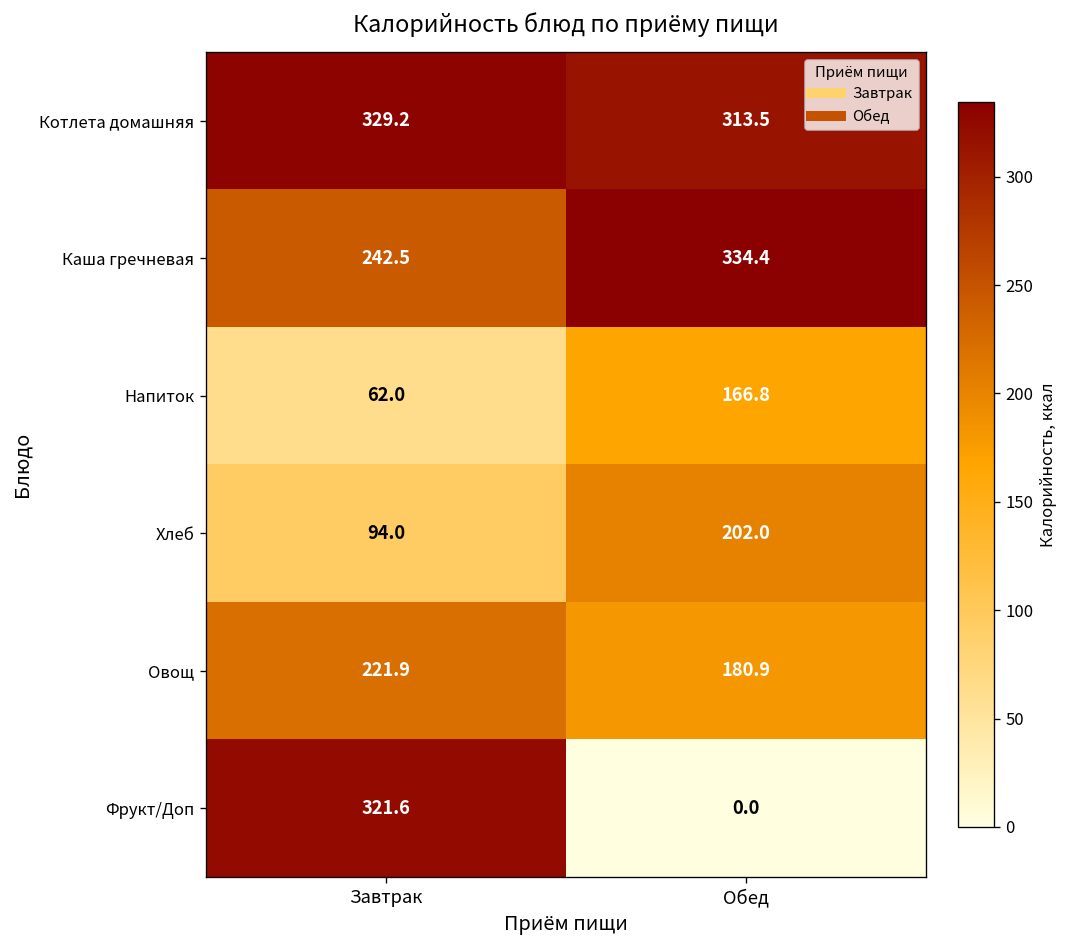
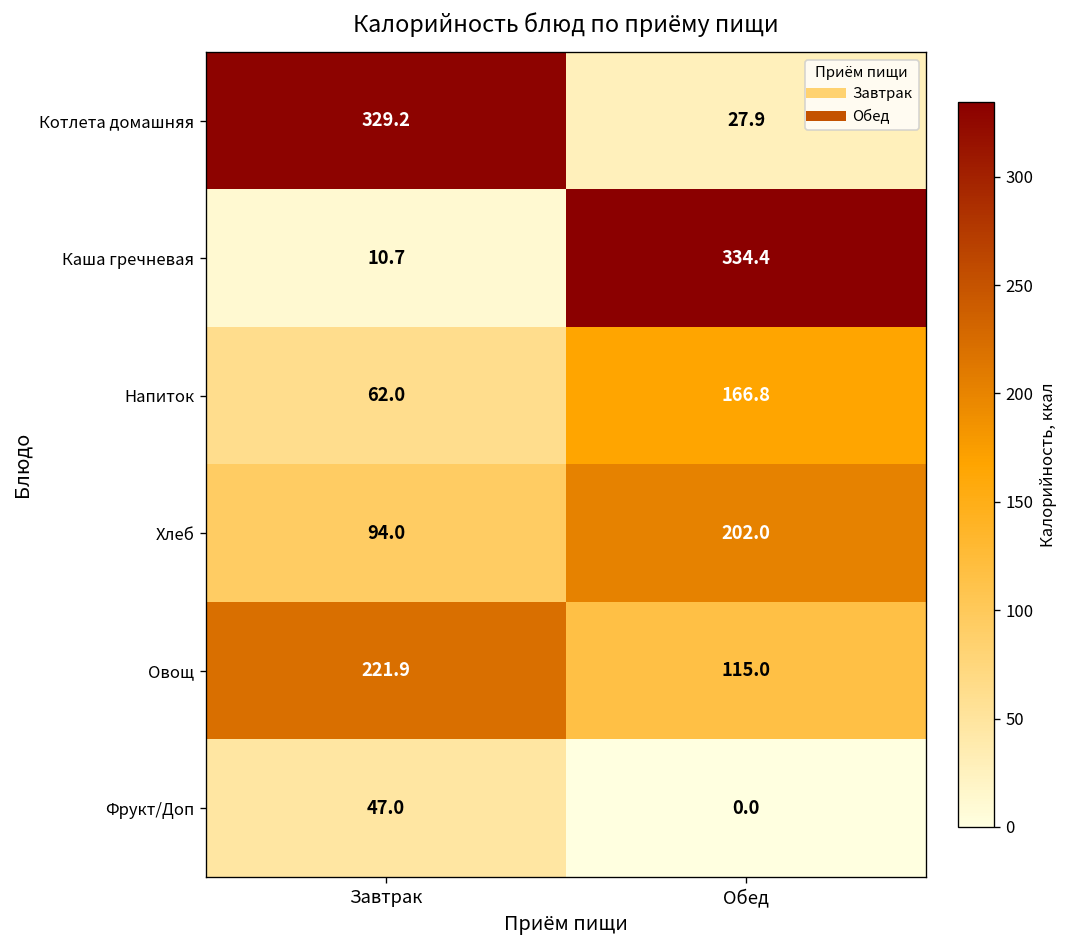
  {
    "Котлета домашняя": {
      "Завтрак": 329.2,
-     "Обед": 313.5
+     "Обед": 27.9
    },
    "Каша гречневая": {
-     "Завтрак": 242.5,
+     "Завтрак": 10.7,
      "Обед": 334.4
    },
    "Напиток": {
      "Завтрак": 62.0,
      "Обед": 166.8
    },
    "Хлеб": {
      "Завтрак": 94.0,
      "Обед": 202.0
    },
    "Овощ": {
      "Завтрак": 221.9,
-     "Обед": 180.9
+     "Обед": 115.0
    },
    "Фрукт/Доп": {
-     "Завтрак": 321.6,
+     "Завтрак": 47.0,
      "Обед": 0.0
    }
  }
